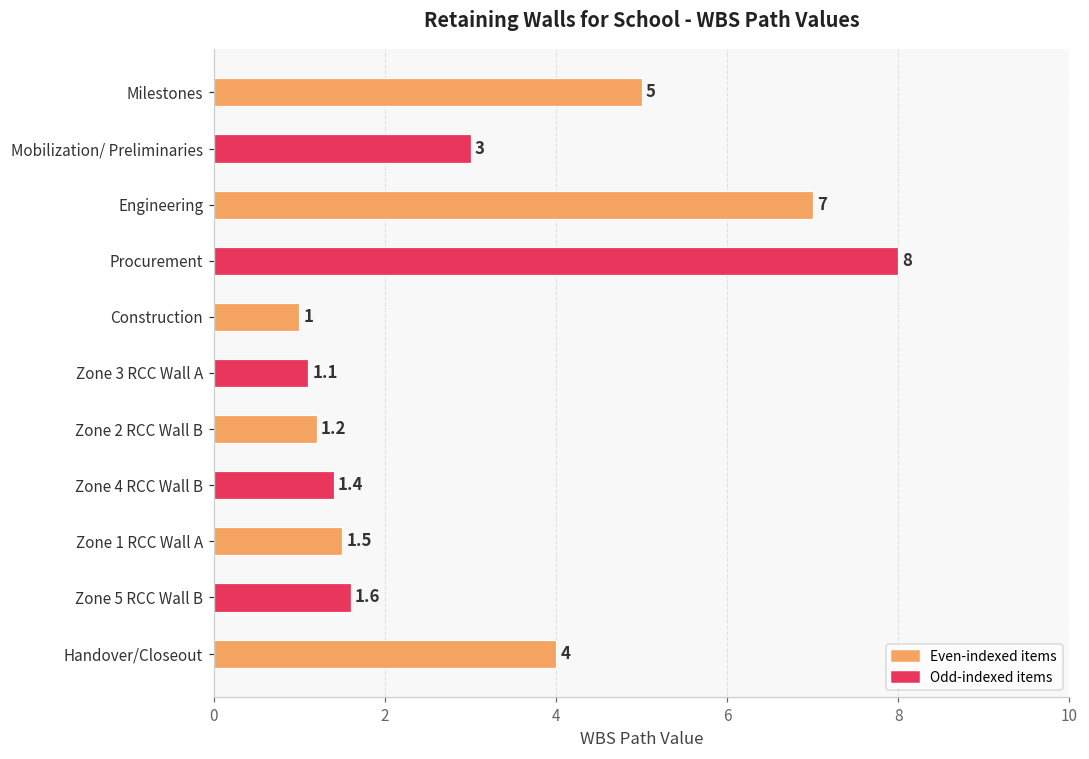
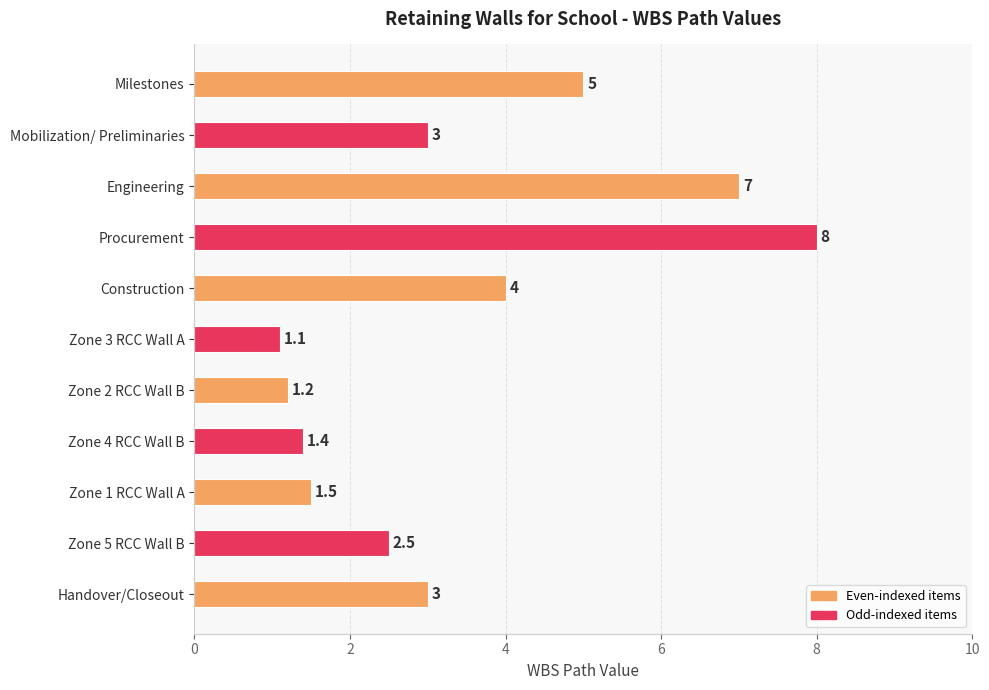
  {
    "Milestones": 5,
    "Mobilization/ Preliminaries": 3,
    "Engineering": 7,
    "Procurement": 8,
-   "Construction": 1,
+   "Construction": 4,
    "Zone 3 RCC Wall A": 1.1,
    "Zone 2 RCC Wall B": 1.2,
    "Zone 4 RCC Wall B": 1.4,
    "Zone 1 RCC Wall A": 1.5,
-   "Zone 5 RCC Wall B": 1.6,
-   "Handover/Closeout": 4
+   "Zone 5 RCC Wall B": 2.5,
+   "Handover/Closeout": 3
  }
